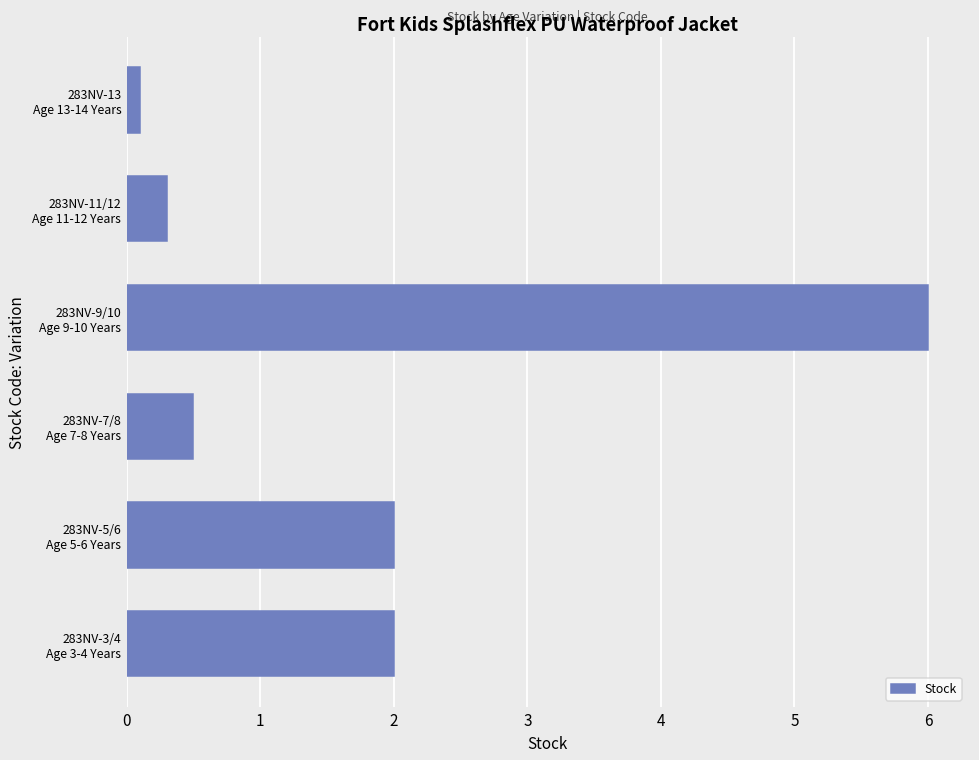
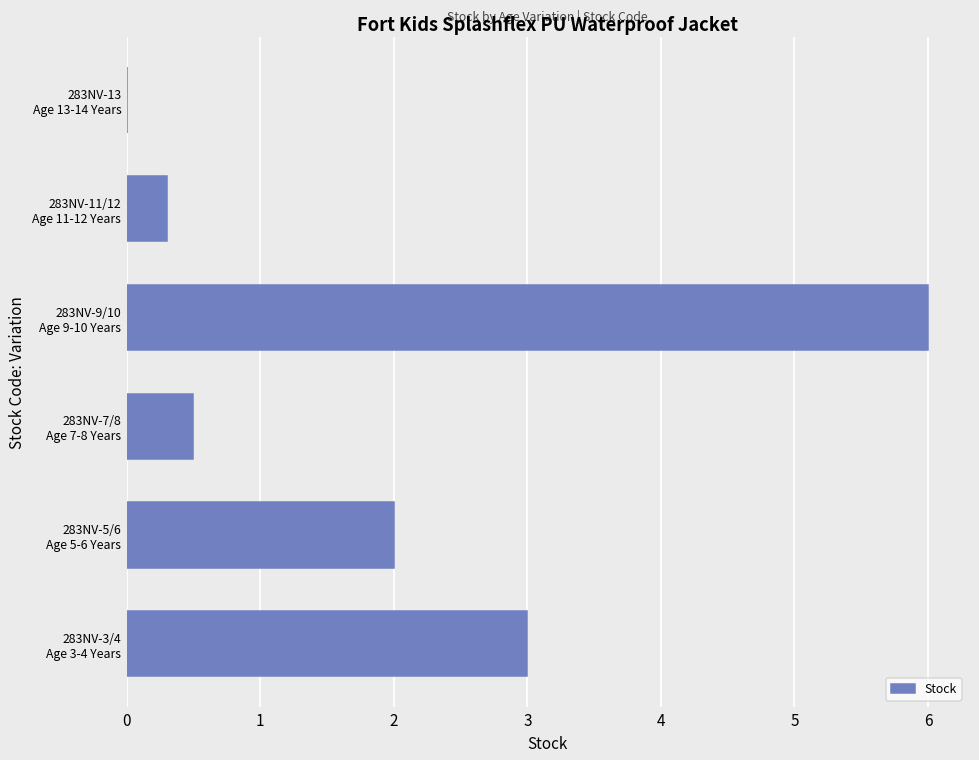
  {
-   "283NV-13 Age 13-14 Years": 0.1,
+   "283NV-13 Age 13-14 Years": 0.0,
    "283NV-11/12 Age 11-12 Years": 0.3,
    "283NV-9/10 Age 9-10 Years": 6.0,
    "283NV-7/8 Age 7-8 Years": 0.5,
    "283NV-5/6 Age 5-6 Years": 2.0,
-   "283NV-3/4 Age 3-4 Years": 2
+   "283NV-3/4 Age 3-4 Years": 3
  }
